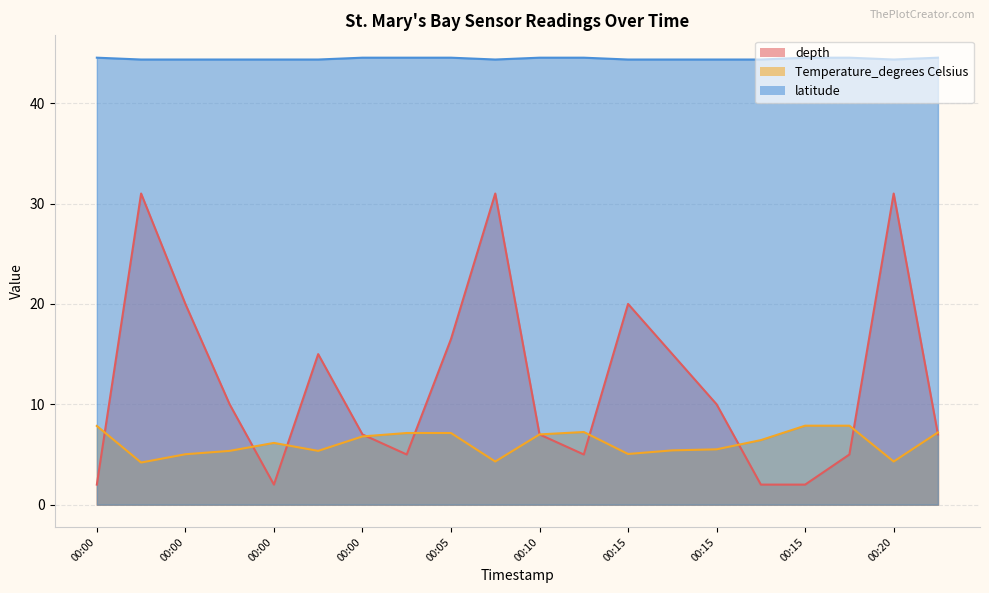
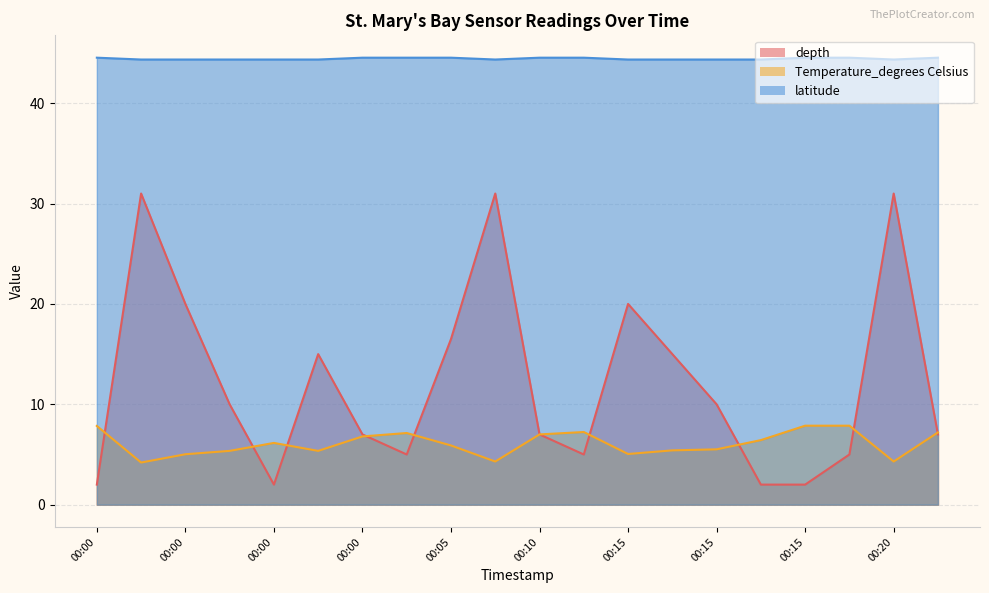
  {
    "depth": {
      "00:05": 16.5
    },
    "Temperature_degrees Celsius": {
-     "00:05": 7.1
+     "00:05": 5.9
    },
    "latitude": {
      "00:05": 44.5
    }
  }
